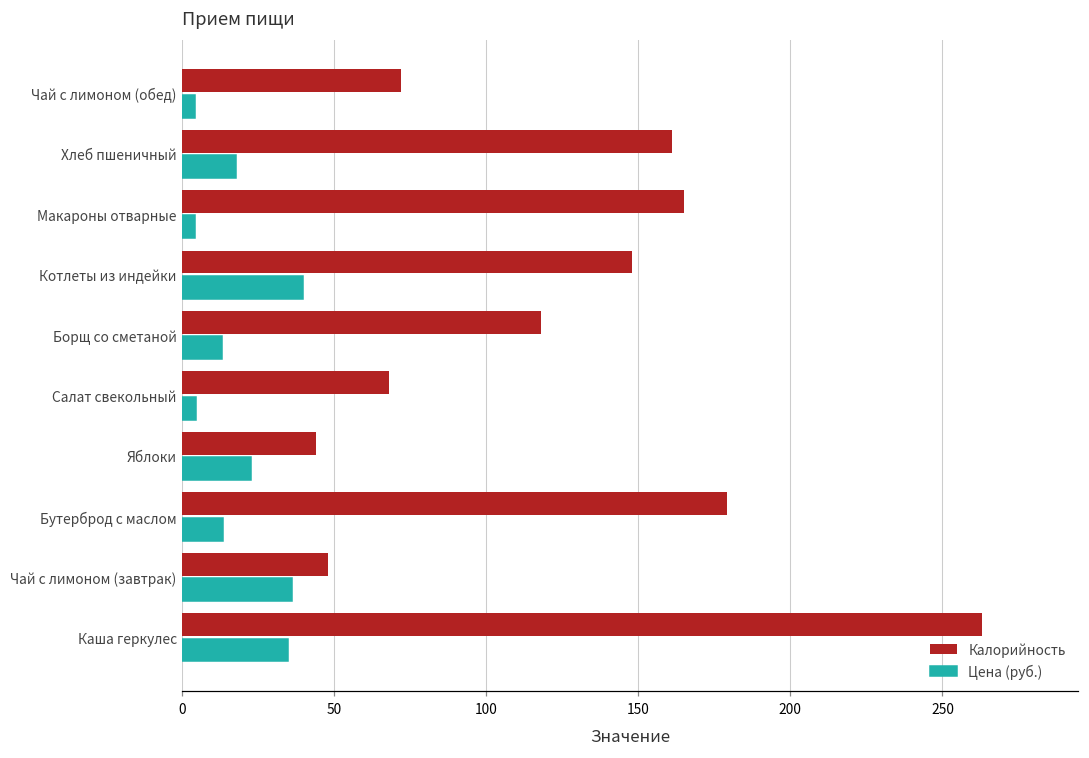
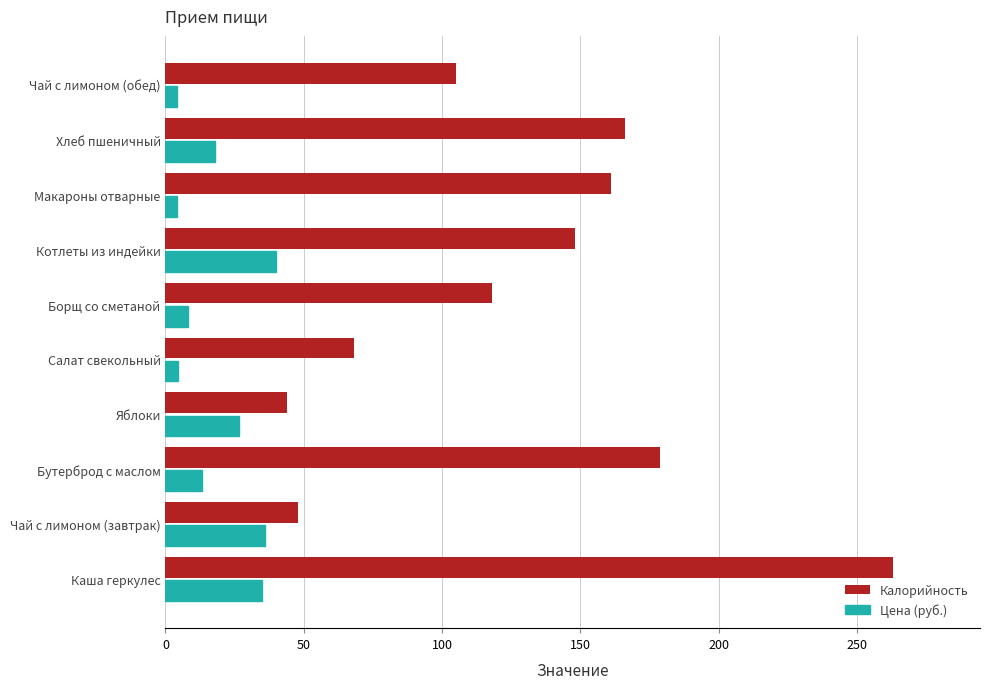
  {
    "Калорийность": {
-     "Чай с лимоном (обед)": 72,
-     "Хлеб пшеничный": 161,
-     "Макароны отварные": 165,
+     "Чай с лимоном (обед)": 105,
+     "Хлеб пшеничный": 166,
+     "Макароны отварные": 161,
      "Котлеты из индейки": 148,
      "Борщ со сметаной": 118,
      "Салат свекольный": 68,
      "Яблоки": 44,
      "Бутерброд с маслом": 179,
      "Чай с лимоном (завтрак)": 48,
      "Каша геркулес": 263
    },
    "Цена (руб.)": {
      "Чай с лимоном (обед)": 4,
      "Хлеб пшеничный": 18,
      "Макароны отварные": 4,
      "Котлеты из индейки": 40,
-     "Борщ со сметаной": 13,
+     "Борщ со сметаной": 8,
      "Салат свекольный": 5,
-     "Яблоки": 23,
+     "Яблоки": 27,
      "Бутерброд с маслом": 13,
      "Чай с лимоном (завтрак)": 36,
      "Каша геркулес": 35
    }
  }
